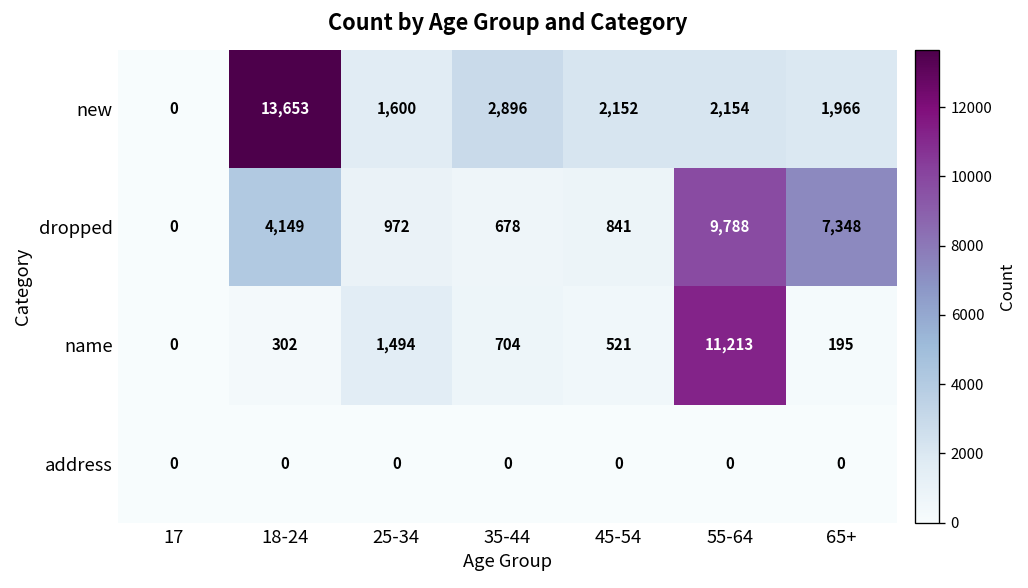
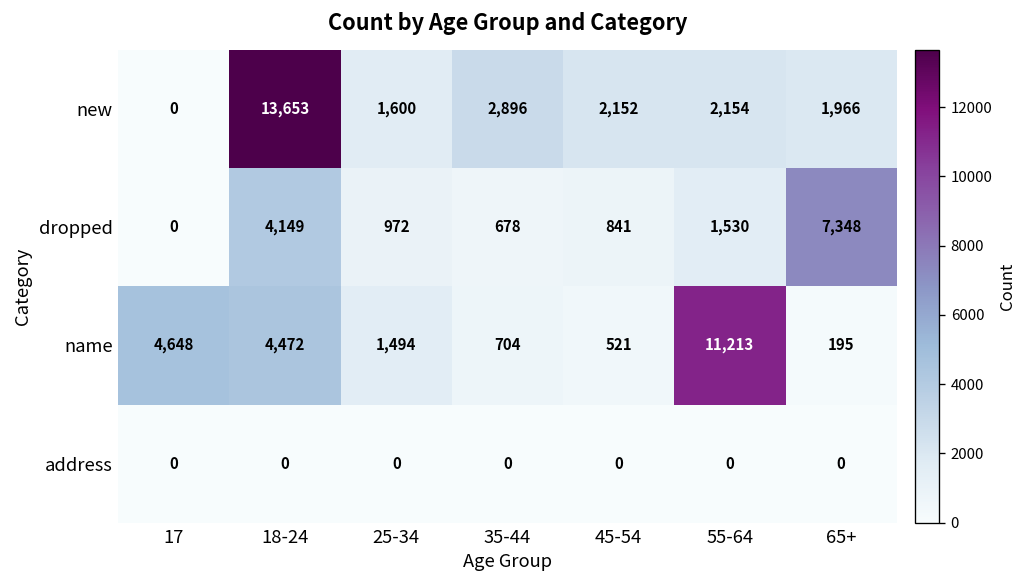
  {
    "new": {
      "17": "0",
      "18-24": "13,653",
      "25-34": "1,600",
      "35-44": "2,896",
      "45-54": "2,152",
      "55-64": "2,154",
      "65+": "1,966"
    },
    "dropped": {
      "17": "0",
      "18-24": "4,149",
      "25-34": "972",
      "35-44": "678",
      "45-54": "841",
-     "55-64": "9,788",
+     "55-64": "1,530",
      "65+": "7,348"
    },
    "name": {
-     "17": "0",
-     "18-24": "302",
+     "17": "4,648",
+     "18-24": "4,472",
      "25-34": "1,494",
      "35-44": "704",
      "45-54": "521",
      "55-64": "11,213",
      "65+": "195"
    },
    "address": {
      "17": "0",
      "18-24": "0",
      "25-34": "0",
      "35-44": "0",
      "45-54": "0",
      "55-64": "0",
      "65+": "0"
    }
  }
